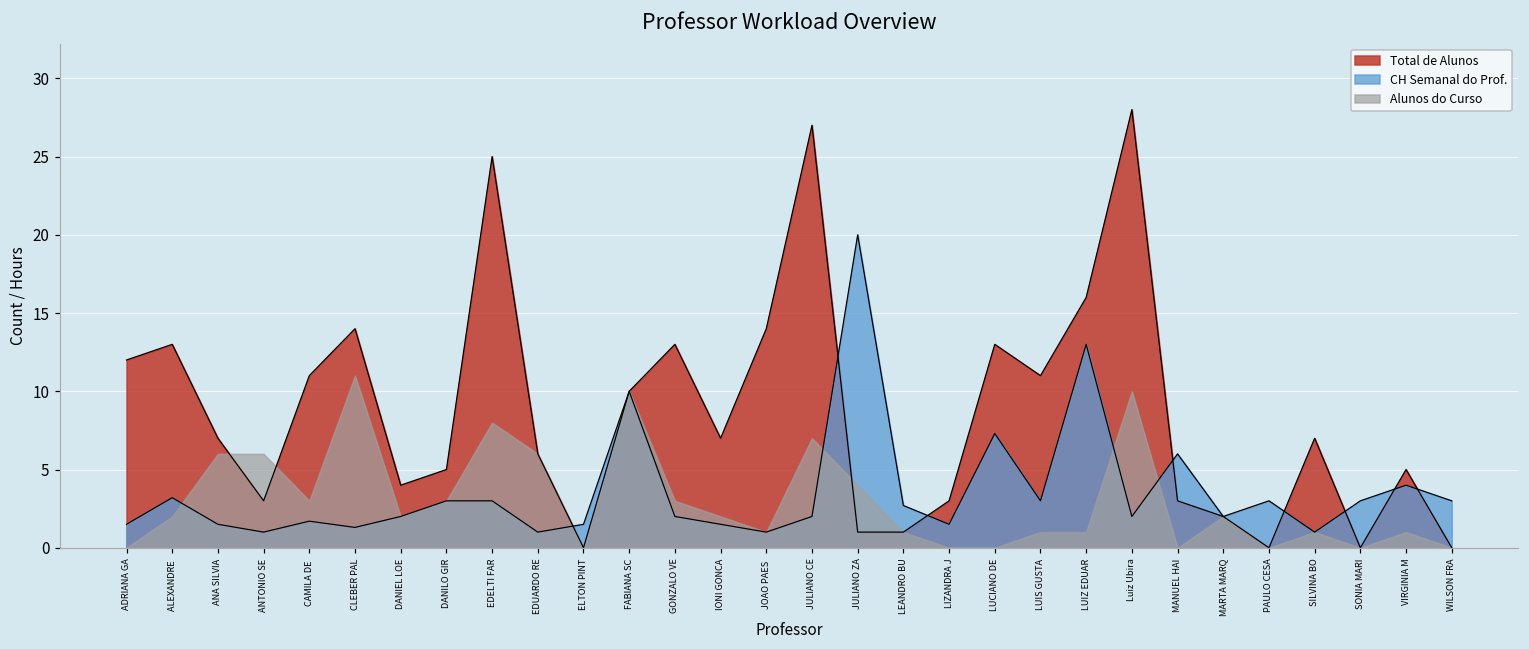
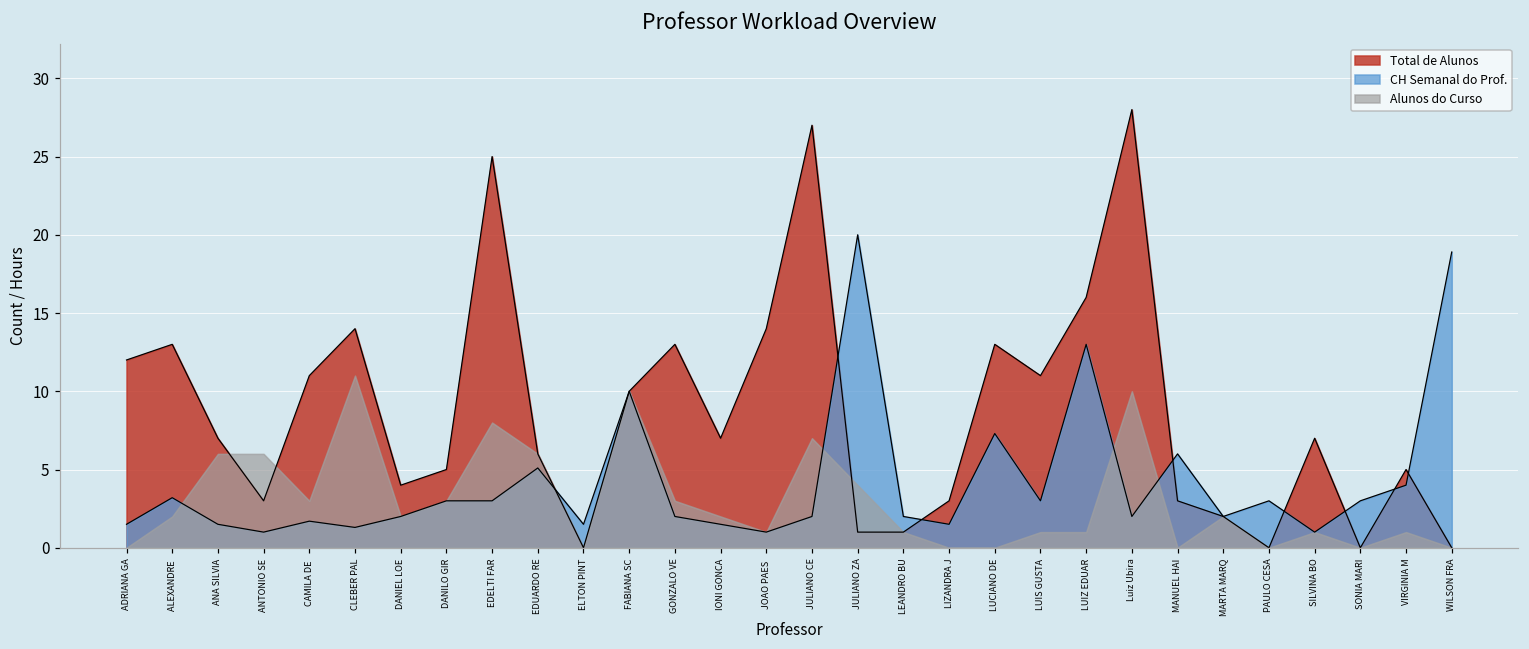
  {
    "Total de Alunos": {
      "ADRIANA GA": 12.0,
      "ALEXANDRE": 13.0,
      "ANA SILVIA": 7.0,
      "ANTONIO SE": 3.0,
      "CAMILA DE": 11.0,
      "CLEBER PAL": 14.0,
      "DANIEL LOE": 4.0,
      "DANILO GIR": 5.0,
      "EDELTI FAR": 25.0,
      "GONZALO VE": 13.0,
      "IONI GONCA": 7.0,
      "JOAO PAES": 14.0,
      "JULIANO CE": 27.0,
      "JULIANO ZA": 1.0,
      "LIZANDRA J": 3.0,
      "LUCIANO DE": 13.0,
      "LUIS GUSTA": 11.0,
      "LUIZ EDUAR": 16.0,
      "Luiz Ubira": 28.0,
      "MANUEL HAI": 3.0,
      "SILVINA BO": 7.0,
      "VIRGINIA M": 5.0
    },
    "CH Semanal do Prof.": {
      "ADRIANA GA": 1.5,
      "ALEXANDRE": 3.2,
      "ANA SILVIA": 1.5,
      "ANTONIO SE": 1.0,
      "CAMILA DE": 1.7,
      "CLEBER PAL": 1.3,
      "EDELTI FAR": 3.0,
-     "EDUARDO RE": 1.0,
+     "EDUARDO RE": 5.1,
      "ELTON PINT": 1.5,
      "GONZALO VE": 2.0,
      "IONI GONCA": 1.5,
      "JULIANO CE": 2.0,
      "JULIANO ZA": 20.0,
-     "LEANDRO BU": 2.7,
+     "LEANDRO BU": 2.0,
      "LIZANDRA J": 1.5,
      "LUCIANO DE": 7.3,
      "LUIS GUSTA": 3.0,
      "LUIZ EDUAR": 13.0,
      "Luiz Ubira": 2.0,
      "MANUEL HAI": 6.0,
      "PAULO CESA": 3.0,
      "SONIA MARI": 3.0,
      "VIRGINIA M": 4.0,
-     "WILSON FRA": 3.0
+     "WILSON FRA": 18.9
    },
    "Alunos do Curso": {
      "ADRIANA GA": 0.0,
      "ALEXANDRE": 2.0,
      "ANA SILVIA": 6.0,
      "ANTONIO SE": 6.0,
      "CAMILA DE": 3.0,
      "CLEBER PAL": 11.0,
      "EDELTI FAR": 8.0,
      "GONZALO VE": 3.0,
      "IONI GONCA": 2.0,
      "JULIANO CE": 7.0,
      "JULIANO ZA": 4.0,
      "LIZANDRA J": 0.0,
      "LUCIANO DE": 0.0,
      "LUIS GUSTA": 1.0,
      "LUIZ EDUAR": 1.0,
      "Luiz Ubira": 10.0,
      "MANUEL HAI": 0.0,
      "VIRGINIA M": 1.0
    }
  }
